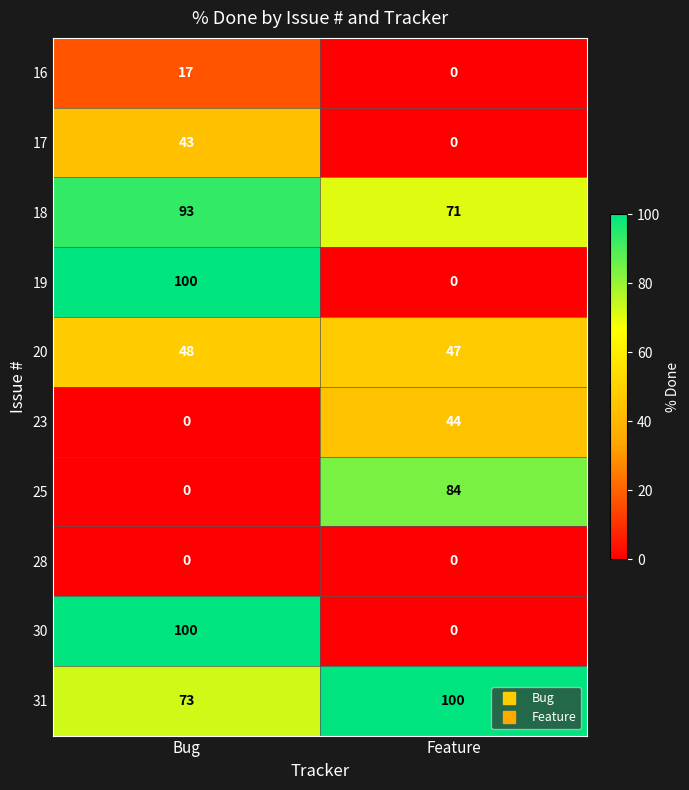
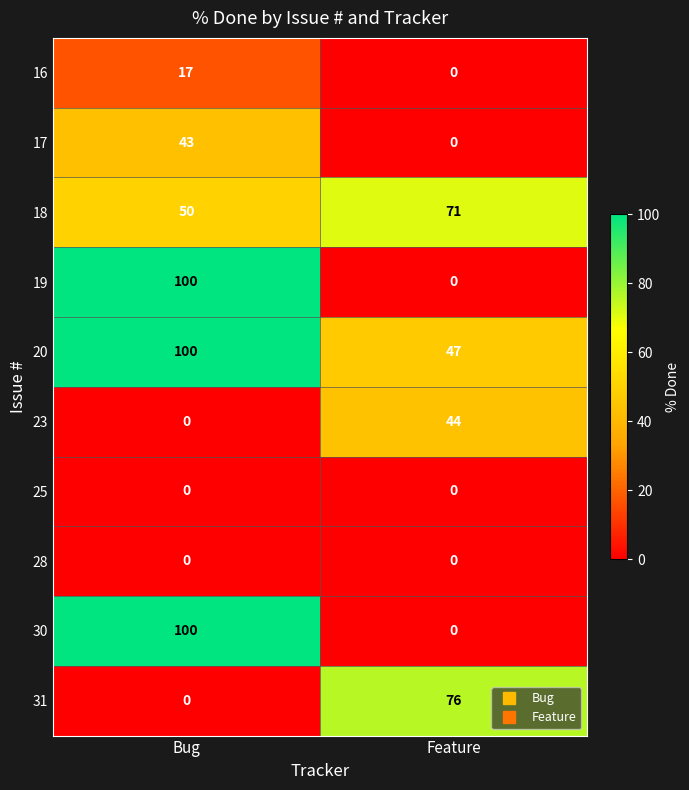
  {
    "16": {
      "Bug": 17,
      "Feature": 0
    },
    "17": {
      "Bug": 43,
      "Feature": 0
    },
    "18": {
-     "Bug": 93,
+     "Bug": 50,
      "Feature": 71
    },
    "19": {
      "Bug": 100,
      "Feature": 0
    },
    "20": {
-     "Bug": 48,
+     "Bug": 100,
      "Feature": 47
    },
    "23": {
      "Bug": 0,
      "Feature": 44
    },
    "25": {
      "Bug": 0,
-     "Feature": 84
+     "Feature": 0
    },
    "28": {
      "Bug": 0,
      "Feature": 0
    },
    "30": {
      "Bug": 100,
      "Feature": 0
    },
    "31": {
-     "Bug": 73,
-     "Feature": 100
+     "Bug": 0,
+     "Feature": 76
    }
  }
